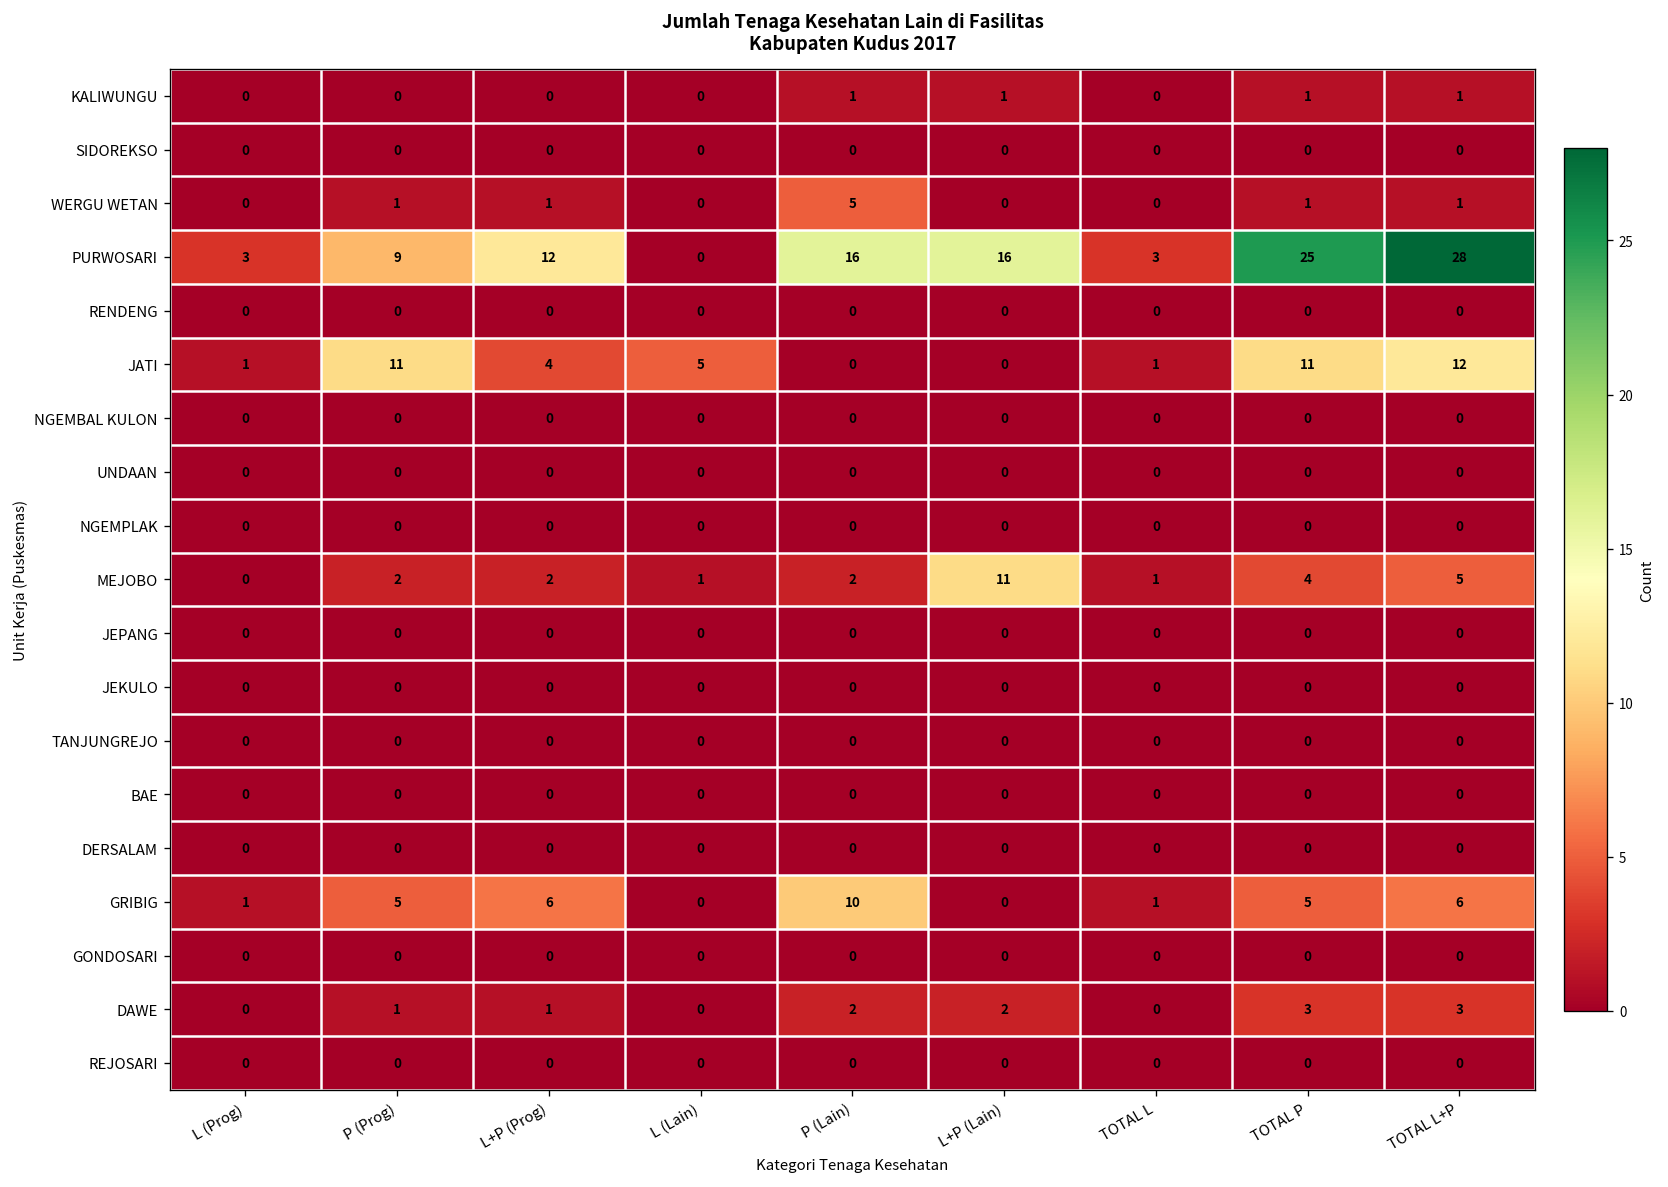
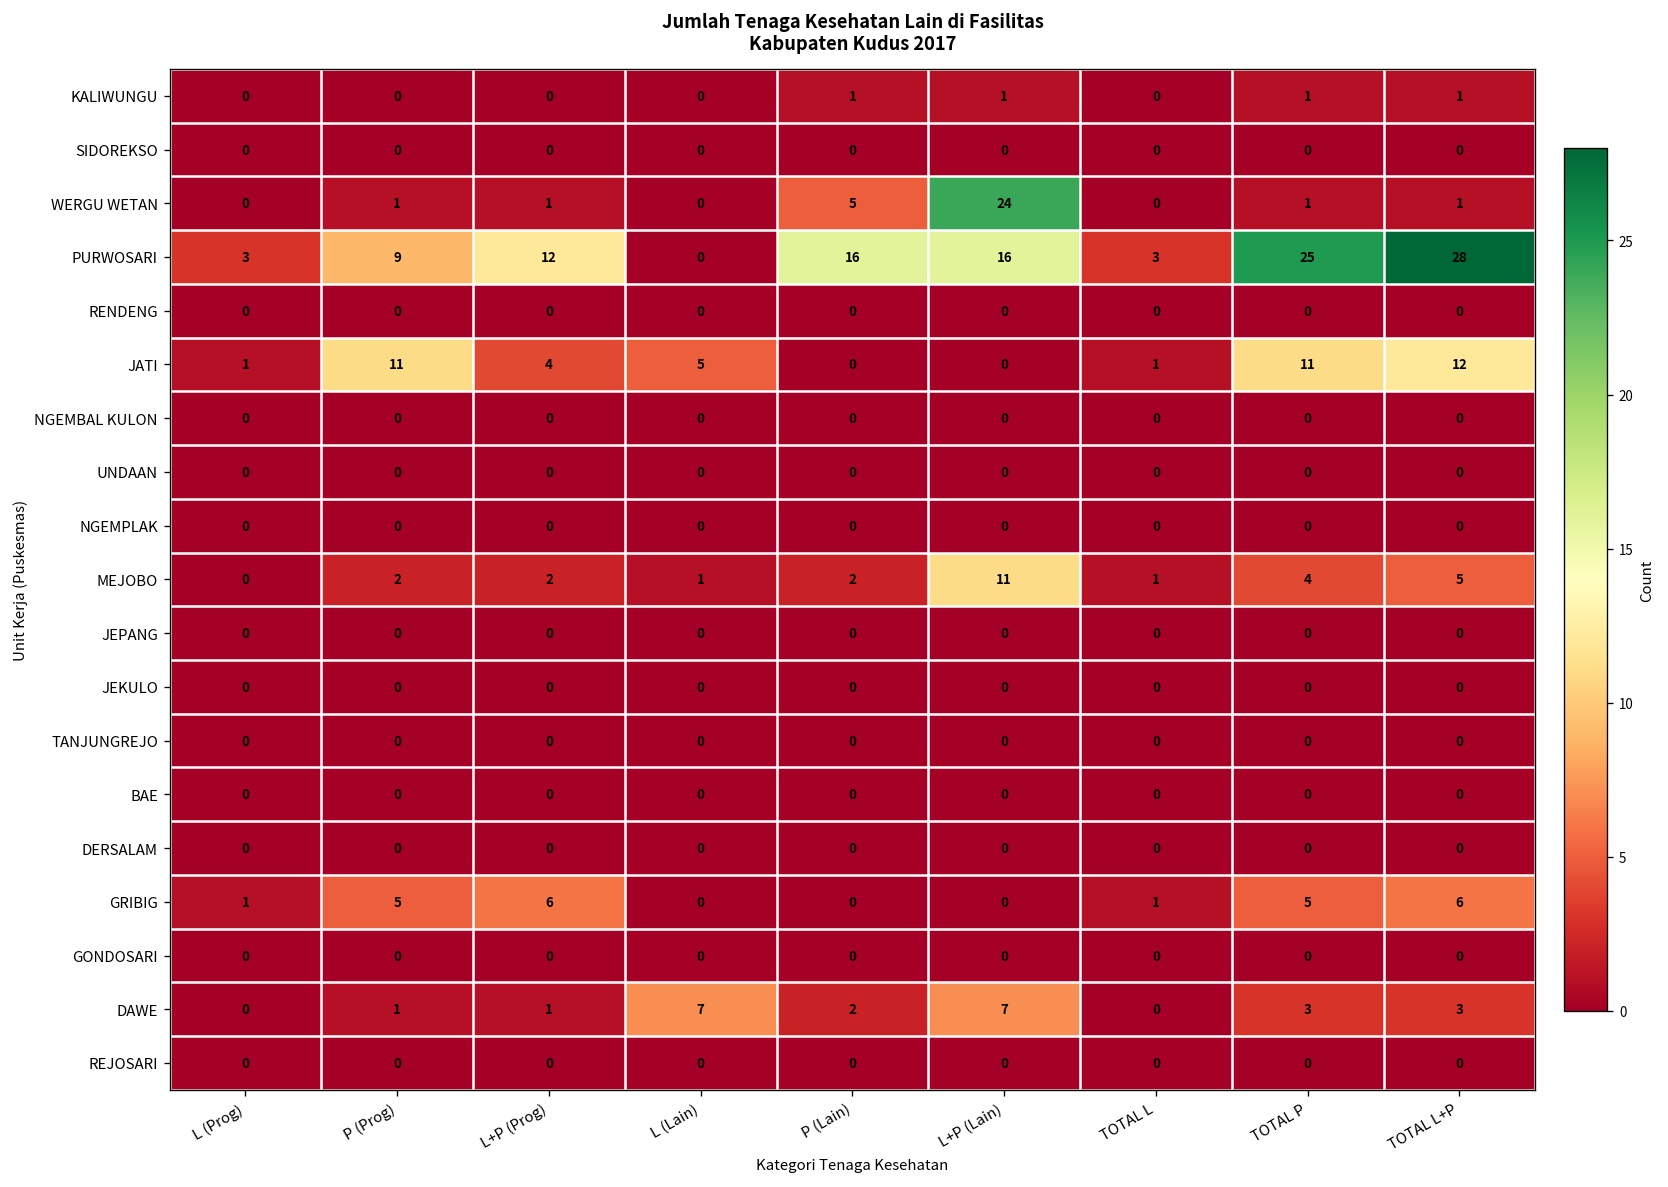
  {
    "KALIWUNGU": {
      "L (Prog)": 0,
      "P (Prog)": 0,
      "L+P (Prog)": 0,
      "L (Lain)": 0,
      "P (Lain)": 1,
      "L+P (Lain)": 1,
      "TOTAL L": 0,
      "TOTAL P": 1,
      "TOTAL L+P": 1
    },
    "SIDOREKSO": {
      "L (Prog)": 0,
      "P (Prog)": 0,
      "L+P (Prog)": 0,
      "L (Lain)": 0,
      "P (Lain)": 0,
      "L+P (Lain)": 0,
      "TOTAL L": 0,
      "TOTAL P": 0,
      "TOTAL L+P": 0
    },
    "WERGU WETAN": {
      "L (Prog)": 0,
      "P (Prog)": 1,
      "L+P (Prog)": 1,
      "L (Lain)": 0,
      "P (Lain)": 5,
-     "L+P (Lain)": 0,
+     "L+P (Lain)": 24,
      "TOTAL L": 0,
      "TOTAL P": 1,
      "TOTAL L+P": 1
    },
    "PURWOSARI": {
      "L (Prog)": 3,
      "P (Prog)": 9,
      "L+P (Prog)": 12,
      "L (Lain)": 0,
      "P (Lain)": 16,
      "L+P (Lain)": 16,
      "TOTAL L": 3,
      "TOTAL P": 25,
      "TOTAL L+P": 28
    },
    "RENDENG": {
      "L (Prog)": 0,
      "P (Prog)": 0,
      "L+P (Prog)": 0,
      "L (Lain)": 0,
      "P (Lain)": 0,
      "L+P (Lain)": 0,
      "TOTAL L": 0,
      "TOTAL P": 0,
      "TOTAL L+P": 0
    },
    "JATI": {
      "L (Prog)": 1,
      "P (Prog)": 11,
      "L+P (Prog)": 4,
      "L (Lain)": 5,
      "P (Lain)": 0,
      "L+P (Lain)": 0,
      "TOTAL L": 1,
      "TOTAL P": 11,
      "TOTAL L+P": 12
    },
    "NGEMBAL KULON": {
      "L (Prog)": 0,
      "P (Prog)": 0,
      "L+P (Prog)": 0,
      "L (Lain)": 0,
      "P (Lain)": 0,
      "L+P (Lain)": 0,
      "TOTAL L": 0,
      "TOTAL P": 0,
      "TOTAL L+P": 0
    },
    "UNDAAN": {
      "L (Prog)": 0,
      "P (Prog)": 0,
      "L+P (Prog)": 0,
      "L (Lain)": 0,
      "P (Lain)": 0,
      "L+P (Lain)": 0,
      "TOTAL L": 0,
      "TOTAL P": 0,
      "TOTAL L+P": 0
    },
    "NGEMPLAK": {
      "L (Prog)": 0,
      "P (Prog)": 0,
      "L+P (Prog)": 0,
      "L (Lain)": 0,
      "P (Lain)": 0,
      "L+P (Lain)": 0,
      "TOTAL L": 0,
      "TOTAL P": 0,
      "TOTAL L+P": 0
    },
    "MEJOBO": {
      "L (Prog)": 0,
      "P (Prog)": 2,
      "L+P (Prog)": 2,
      "L (Lain)": 1,
      "P (Lain)": 2,
      "L+P (Lain)": 11,
      "TOTAL L": 1,
      "TOTAL P": 4,
      "TOTAL L+P": 5
    },
    "JEPANG": {
      "L (Prog)": 0,
      "P (Prog)": 0,
      "L+P (Prog)": 0,
      "L (Lain)": 0,
      "P (Lain)": 0,
      "L+P (Lain)": 0,
      "TOTAL L": 0,
      "TOTAL P": 0,
      "TOTAL L+P": 0
    },
    "JEKULO": {
      "L (Prog)": 0,
      "P (Prog)": 0,
      "L+P (Prog)": 0,
      "L (Lain)": 0,
      "P (Lain)": 0,
      "L+P (Lain)": 0,
      "TOTAL L": 0,
      "TOTAL P": 0,
      "TOTAL L+P": 0
    },
    "TANJUNGREJO": {
      "L (Prog)": 0,
      "P (Prog)": 0,
      "L+P (Prog)": 0,
      "L (Lain)": 0,
      "P (Lain)": 0,
      "L+P (Lain)": 0,
      "TOTAL L": 0,
      "TOTAL P": 0,
      "TOTAL L+P": 0
    },
    "BAE": {
      "L (Prog)": 0,
      "P (Prog)": 0,
      "L+P (Prog)": 0,
      "L (Lain)": 0,
      "P (Lain)": 0,
      "L+P (Lain)": 0,
      "TOTAL L": 0,
      "TOTAL P": 0,
      "TOTAL L+P": 0
    },
    "DERSALAM": {
      "L (Prog)": 0,
      "P (Prog)": 0,
      "L+P (Prog)": 0,
      "L (Lain)": 0,
      "P (Lain)": 0,
      "L+P (Lain)": 0,
      "TOTAL L": 0,
      "TOTAL P": 0,
      "TOTAL L+P": 0
    },
    "GRIBIG": {
      "L (Prog)": 1,
      "P (Prog)": 5,
      "L+P (Prog)": 6,
      "L (Lain)": 0,
-     "P (Lain)": 10,
+     "P (Lain)": 0,
      "L+P (Lain)": 0,
      "TOTAL L": 1,
      "TOTAL P": 5,
      "TOTAL L+P": 6
    },
    "GONDOSARI": {
      "L (Prog)": 0,
      "P (Prog)": 0,
      "L+P (Prog)": 0,
      "L (Lain)": 0,
      "P (Lain)": 0,
      "L+P (Lain)": 0,
      "TOTAL L": 0,
      "TOTAL P": 0,
      "TOTAL L+P": 0
    },
    "DAWE": {
      "L (Prog)": 0,
      "P (Prog)": 1,
      "L+P (Prog)": 1,
-     "L (Lain)": 0,
+     "L (Lain)": 7,
      "P (Lain)": 2,
-     "L+P (Lain)": 2,
+     "L+P (Lain)": 7,
      "TOTAL L": 0,
      "TOTAL P": 3,
      "TOTAL L+P": 3
    },
    "REJOSARI": {
      "L (Prog)": 0,
      "P (Prog)": 0,
      "L+P (Prog)": 0,
      "L (Lain)": 0,
      "P (Lain)": 0,
      "L+P (Lain)": 0,
      "TOTAL L": 0,
      "TOTAL P": 0,
      "TOTAL L+P": 0
    }
  }
